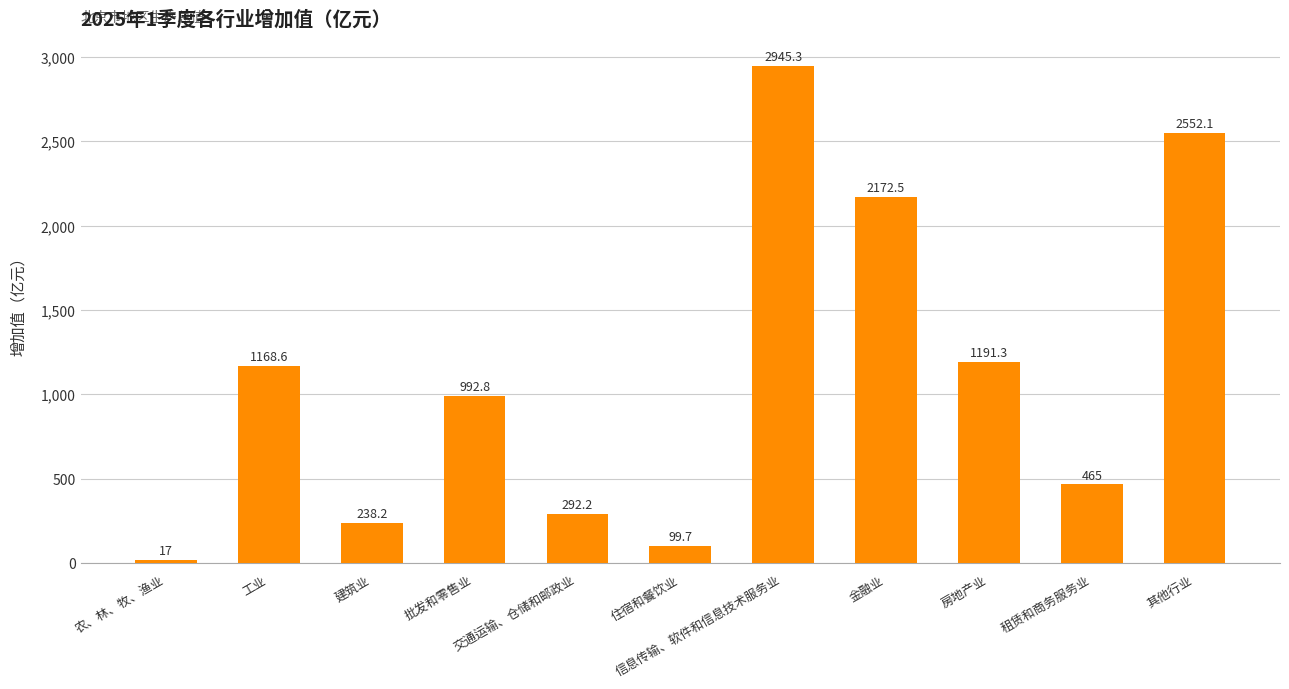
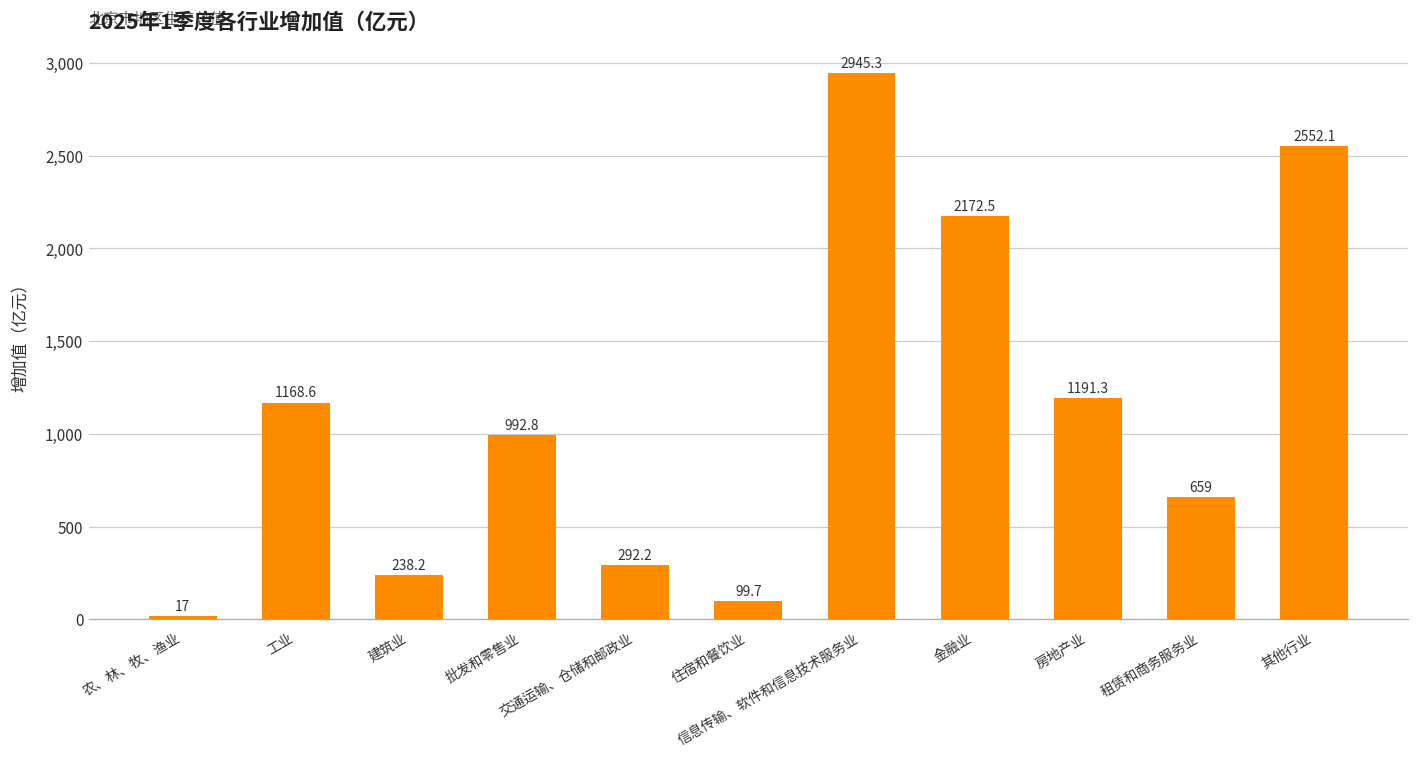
  {
    "农、林、牧、渔业": 17,
    "工业": 1168.6,
    "建筑业": 238.2,
    "批发和零售业": 992.8,
    "交通运输、仓储和邮政业": 292.2,
    "住宿和餐饮业": 99.7,
    "信息传输、软件和信息技术服务业": 2945.3,
    "金融业": 2172.5,
    "房地产业": 1191.3,
-   "租赁和商务服务业": 465,
+   "租赁和商务服务业": 659,
    "其他行业": 2552.1
  }
